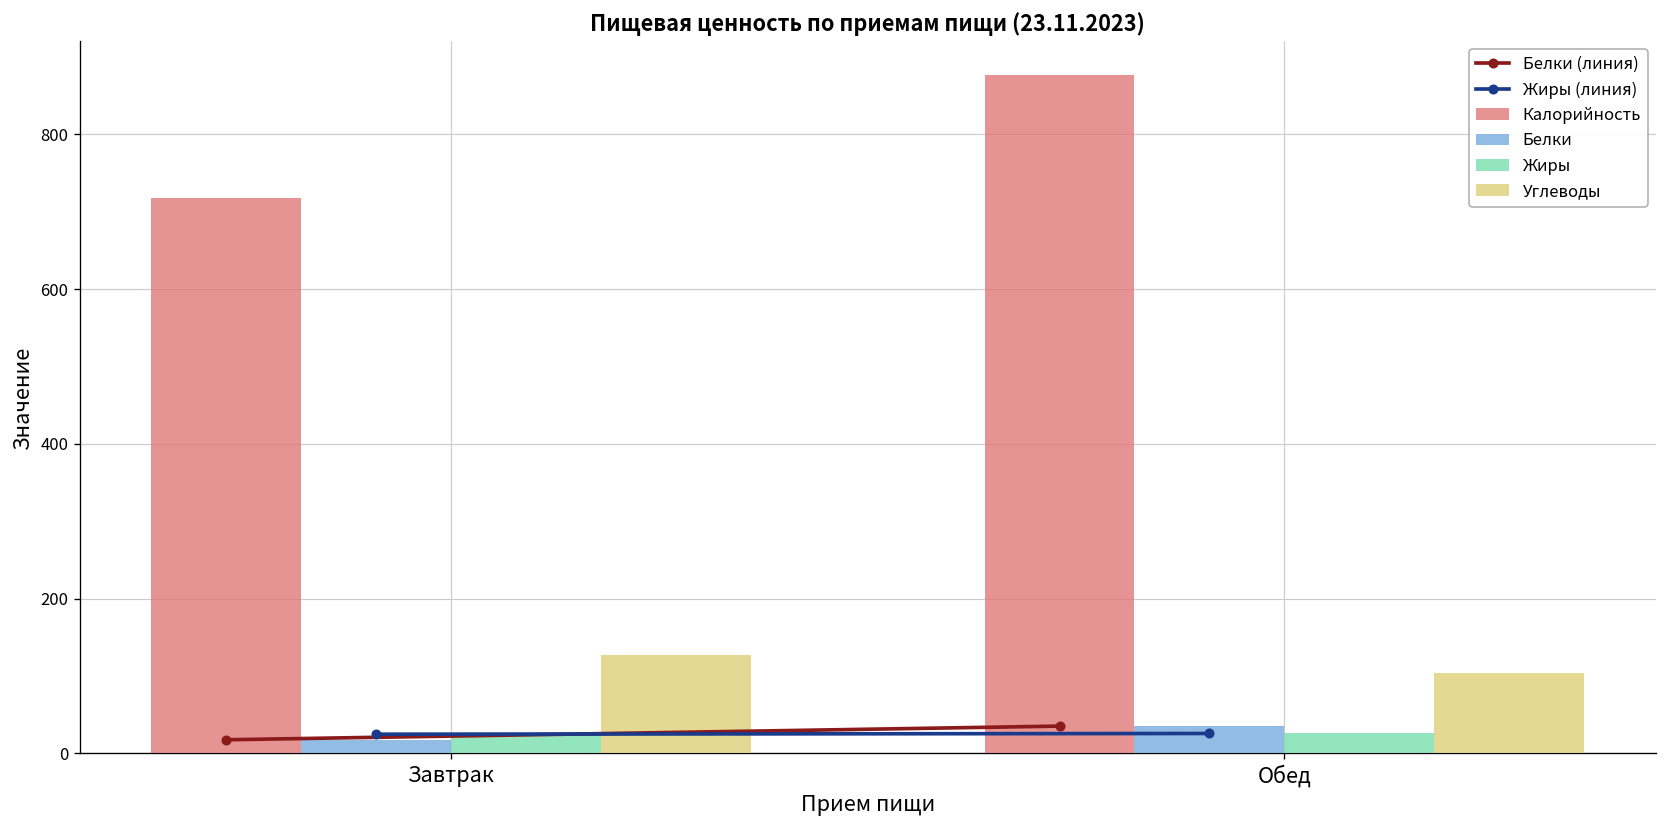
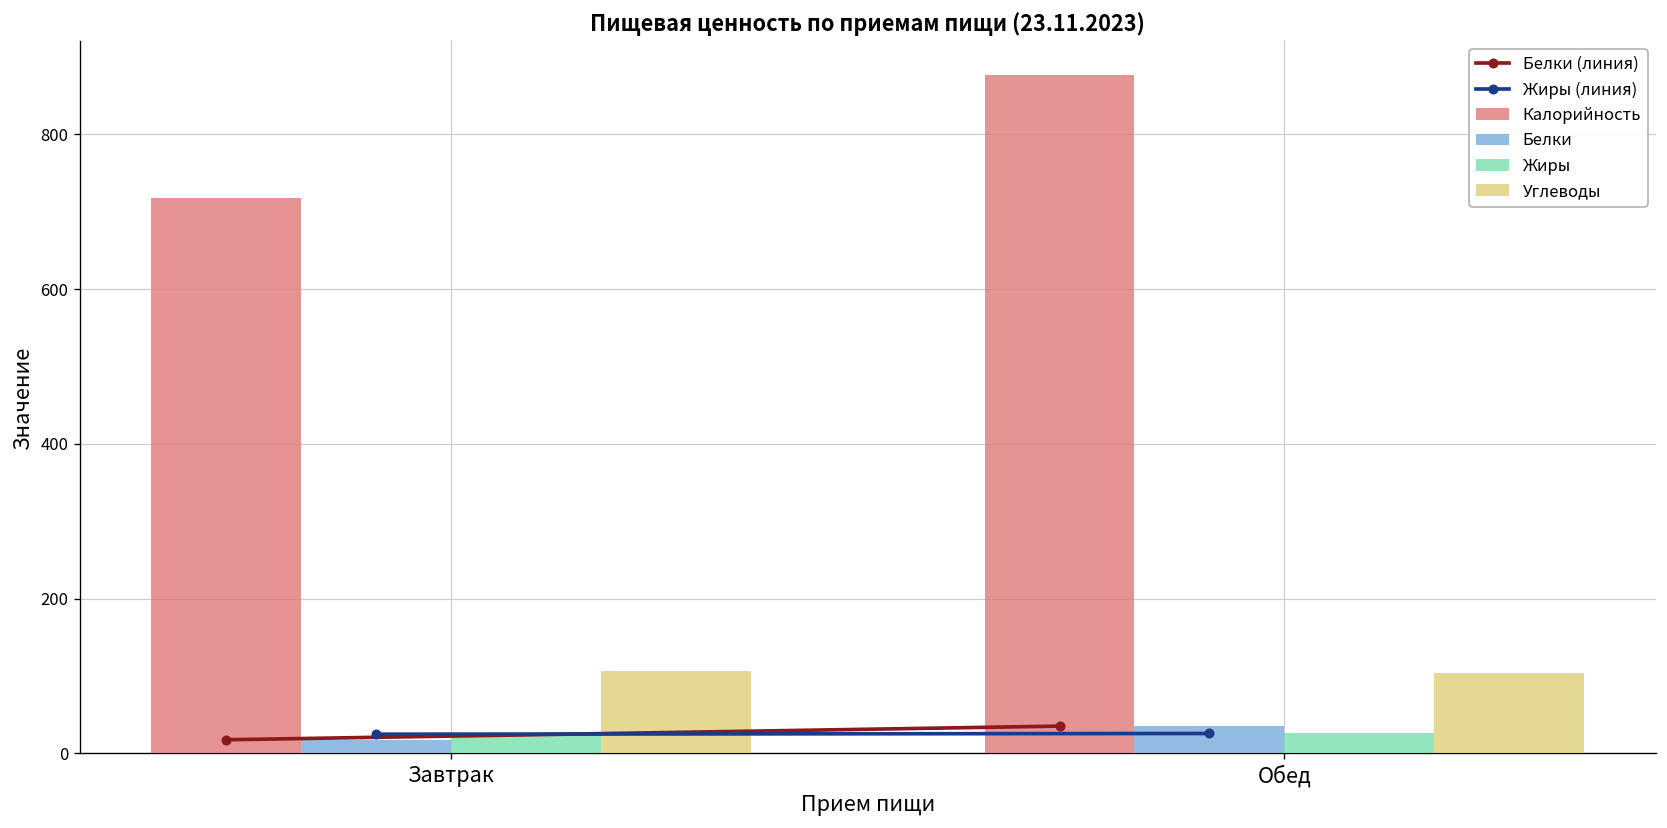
  {
    "Калорийность": {
      "Завтрак": 720,
      "Обед": 880
    },
    "Белки": {
      "Завтрак": 20,
      "Обед": 40
    },
    "Жиры": {
      "Завтрак": 20,
      "Обед": 30
    },
    "Углеводы": {
-     "Завтрак": 130,
+     "Завтрак": 110,
      "Обед": 100
    }
  }
